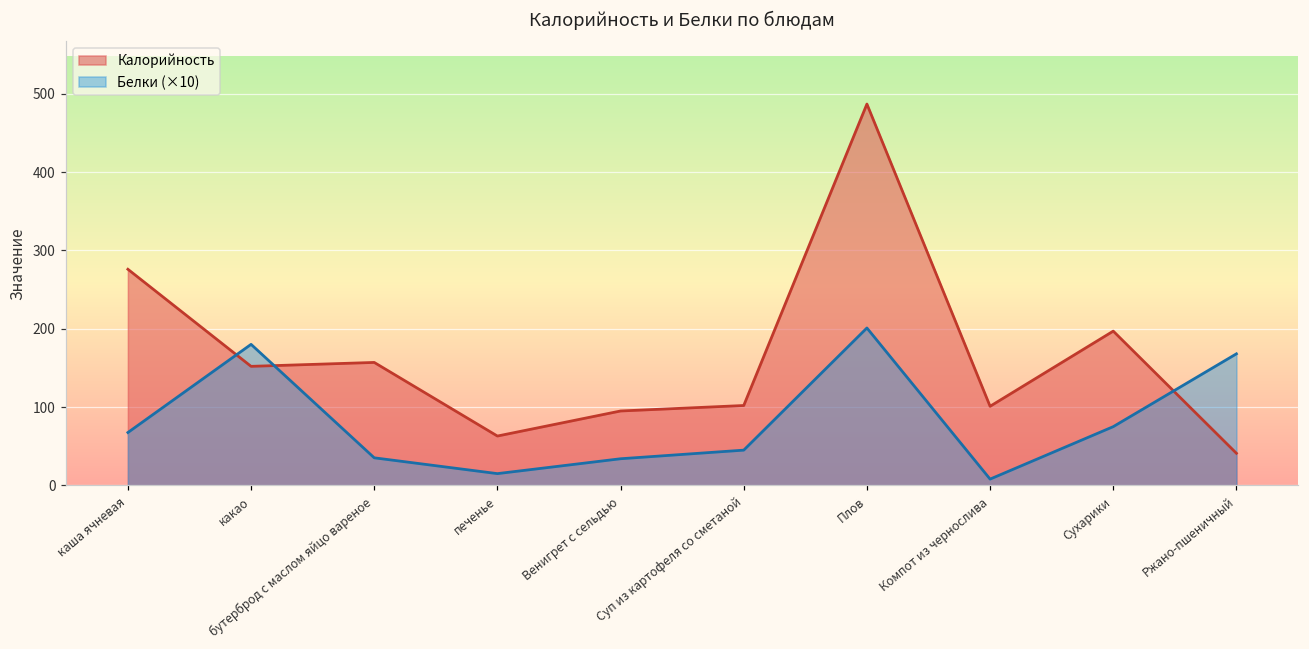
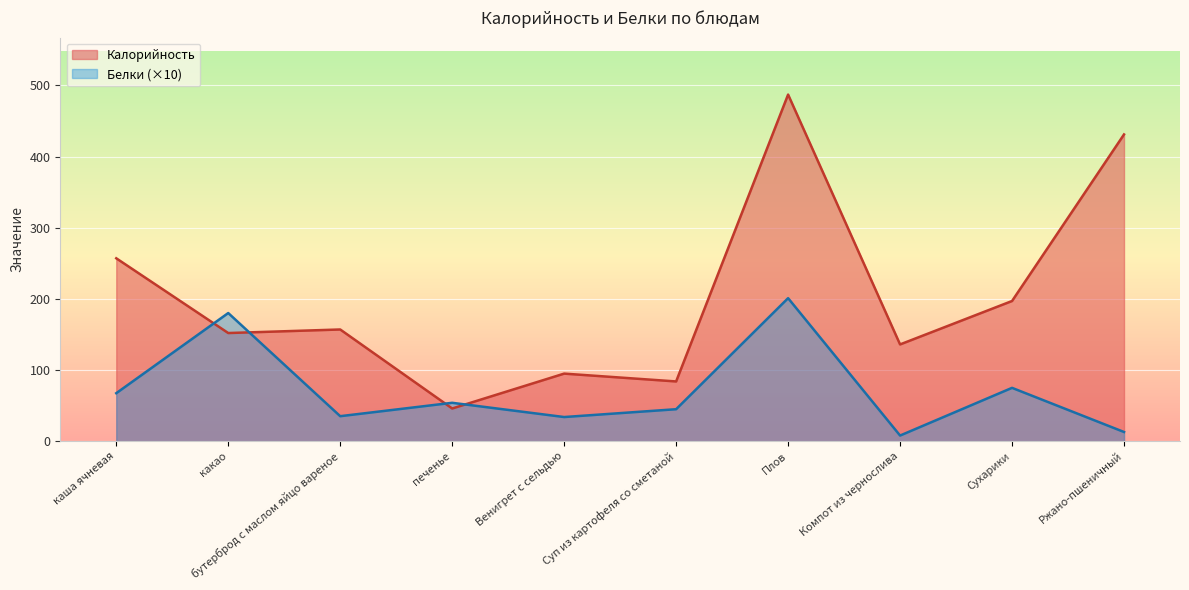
  {
    "Калорийность": {
-     "каша ячневая": 280,
+     "каша ячневая": 260,
      "какао": 150,
      "бутерброд с маслом яйцо вареное": 160,
-     "печенье": 60,
+     "печенье": 50,
      "Венигрет с сельдью": 100,
-     "Суп из картофеля со сметаной": 100,
+     "Суп из картофеля со сметаной": 80,
      "Плов": 490,
-     "Компот из чернослива": 100,
+     "Компот из чернослива": 140,
      "Сухарики": 200,
-     "Ржано-пшеничный": 40
+     "Ржано-пшеничный": 430
    },
    "Белки (×10)": {
      "каша ячневая": 70,
      "какао": 180,
      "бутерброд с маслом яйцо вареное": 40,
-     "печенье": 20,
+     "печенье": 50,
      "Венигрет с сельдью": 30,
      "Суп из картофеля со сметаной": 50,
      "Плов": 200,
      "Компот из чернослива": 10,
      "Сухарики": 80,
-     "Ржано-пшеничный": 170
+     "Ржано-пшеничный": 10
    }
  }
